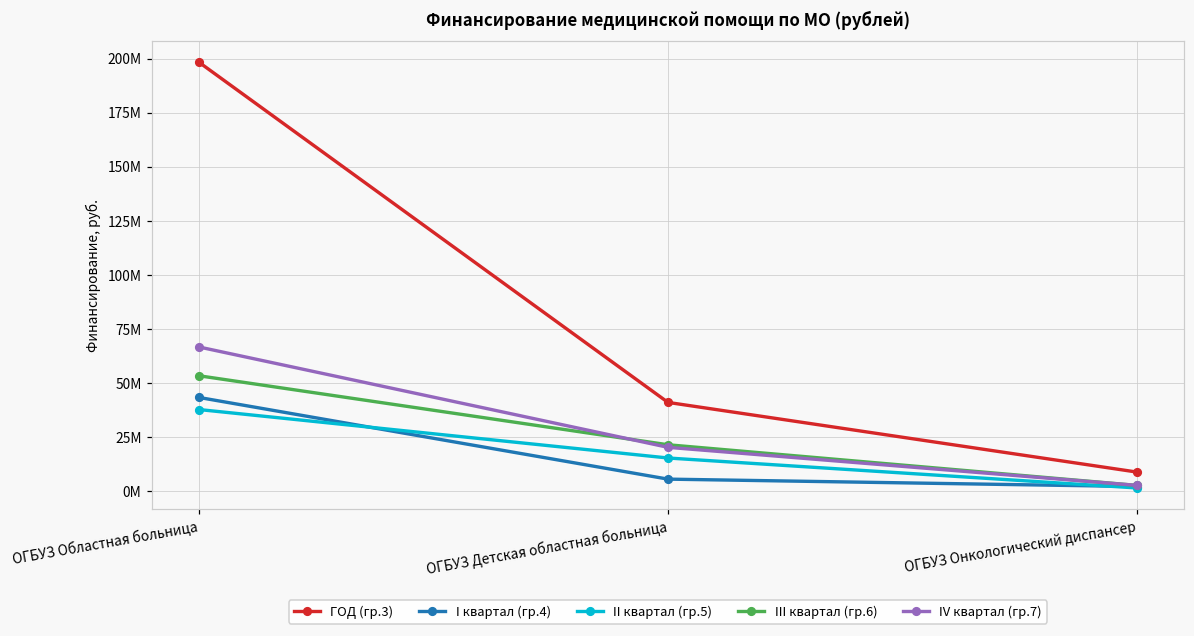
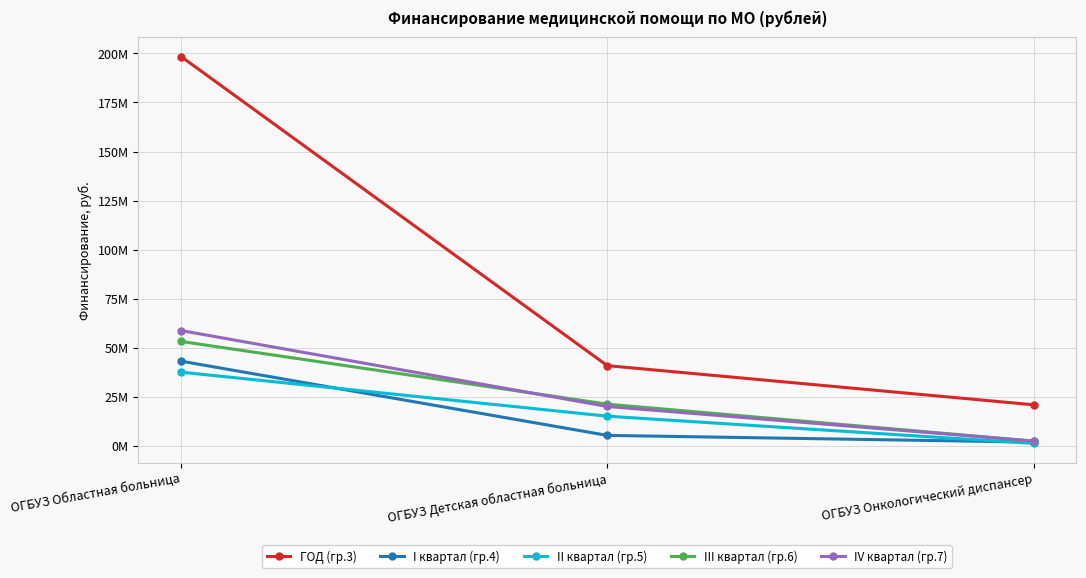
  {
    "ГОД (гр.3)": {
      "ОГБУЗ Областная больница": 198000000,
      "ОГБУЗ Детская областная больница": 41000000,
-     "ОГБУЗ Онкологический диспансер": 9000000
+     "ОГБУЗ Онкологический диспансер": 21000000
    },
    "I квартал (гр.4)": {
      "ОГБУЗ Областная больница": 43000000,
      "ОГБУЗ Детская областная больница": 6000000
    },
    "II квартал (гр.5)": {
      "ОГБУЗ Областная больница": 38000000,
      "ОГБУЗ Детская областная больница": 15000000
    },
    "III квартал (гр.6)": {
      "ОГБУЗ Областная больница": 53000000
    },
    "IV квартал (гр.7)": {
-     "ОГБУЗ Областная больница": 67000000
+     "ОГБУЗ Областная больница": 59000000
    }
  }
